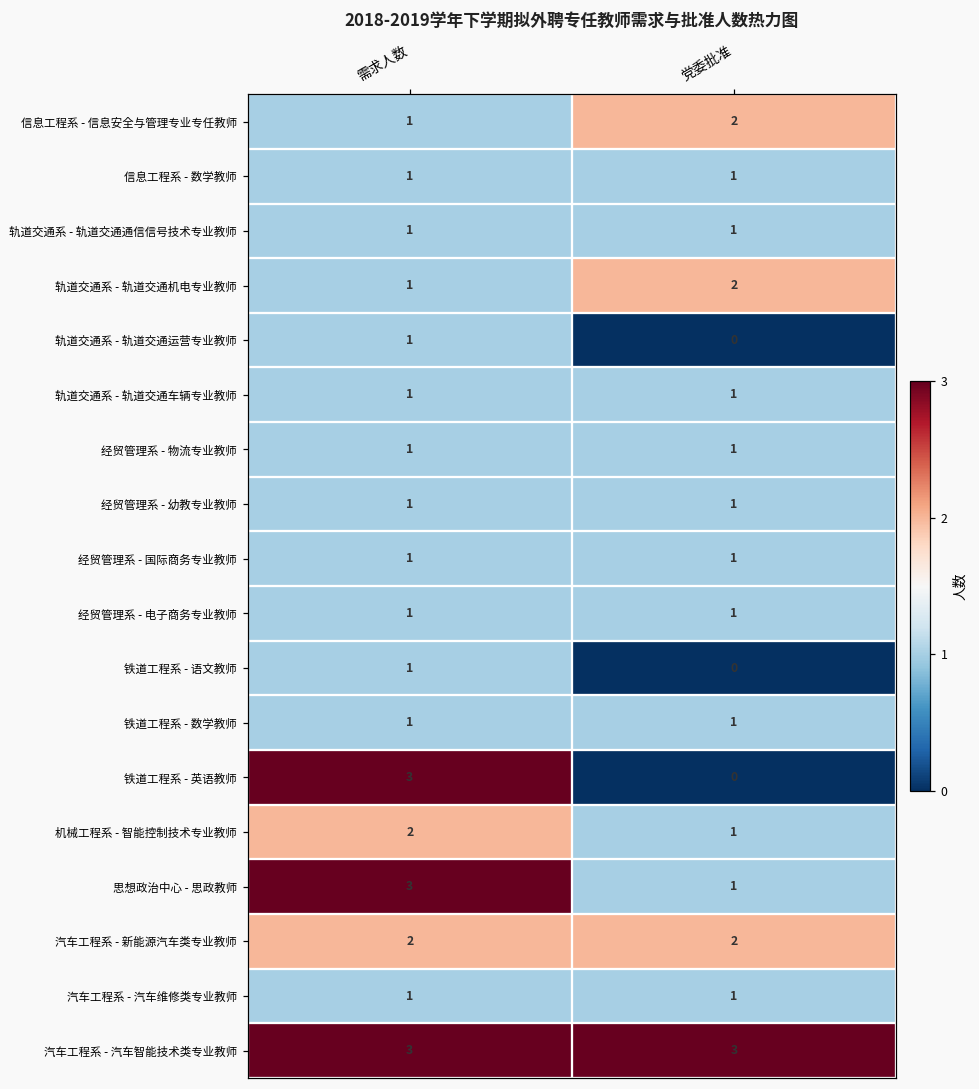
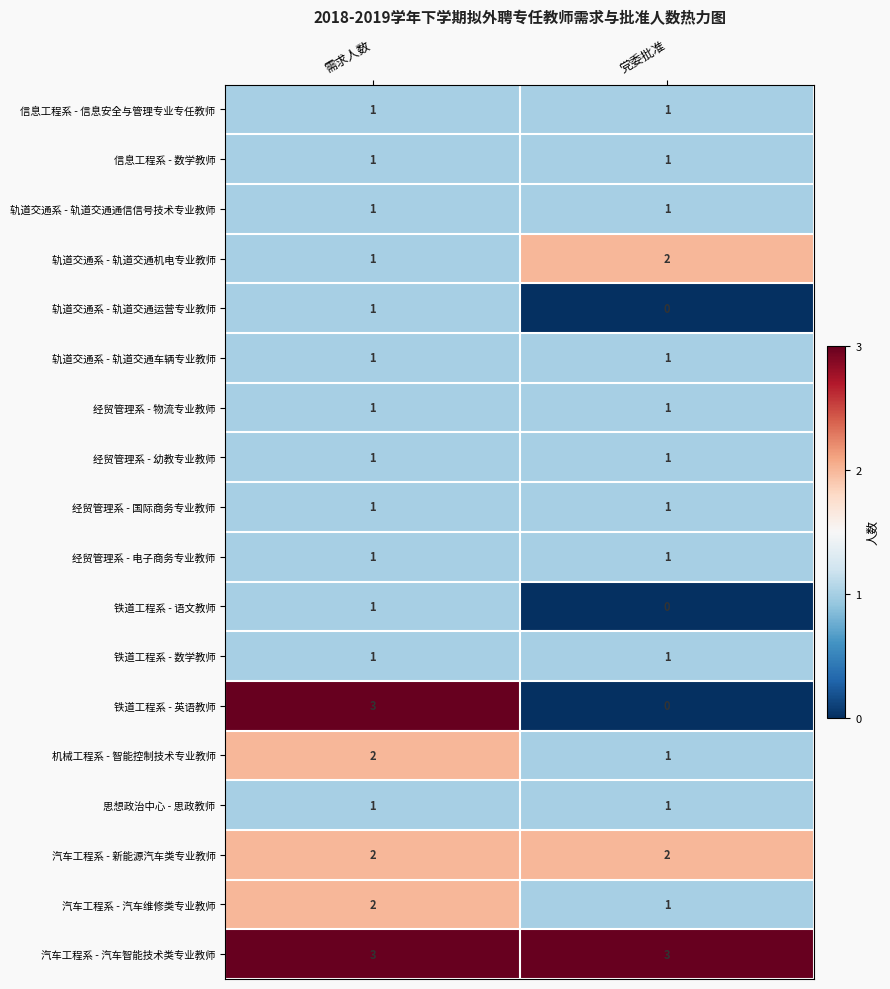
  {
    "信息工程系 - 信息安全与管理专业专任教师": {
      "需求人数": 1,
-     "党委批准": 2
+     "党委批准": 1
    },
    "信息工程系 - 数学教师": {
      "需求人数": 1,
      "党委批准": 1
    },
    "轨道交通系 - 轨道交通通信信号技术专业教师": {
      "需求人数": 1,
      "党委批准": 1
    },
    "轨道交通系 - 轨道交通机电专业教师": {
      "需求人数": 1,
      "党委批准": 2
    },
    "轨道交通系 - 轨道交通运营专业教师": {
      "需求人数": 1
    },
    "轨道交通系 - 轨道交通车辆专业教师": {
      "需求人数": 1,
      "党委批准": 1
    },
    "经贸管理系 - 物流专业教师": {
      "需求人数": 1,
      "党委批准": 1
    },
    "经贸管理系 - 幼教专业教师": {
      "需求人数": 1,
      "党委批准": 1
    },
    "经贸管理系 - 国际商务专业教师": {
      "需求人数": 1,
      "党委批准": 1
    },
    "经贸管理系 - 电子商务专业教师": {
      "需求人数": 1,
      "党委批准": 1
    },
    "铁道工程系 - 语文教师": {
      "需求人数": 1
    },
    "铁道工程系 - 数学教师": {
      "需求人数": 1,
      "党委批准": 1
    },
    "铁道工程系 - 英语教师": {
      "需求人数": 3
    },
    "机械工程系 - 智能控制技术专业教师": {
      "需求人数": 2,
      "党委批准": 1
    },
    "思想政治中心 - 思政教师": {
-     "需求人数": 3,
+     "需求人数": 1,
      "党委批准": 1
    },
    "汽车工程系 - 新能源汽车类专业教师": {
      "需求人数": 2,
      "党委批准": 2
    },
    "汽车工程系 - 汽车维修类专业教师": {
-     "需求人数": 1,
+     "需求人数": 2,
      "党委批准": 1
    },
    "汽车工程系 - 汽车智能技术类专业教师": {
      "需求人数": 3,
      "党委批准": 3
    }
  }
